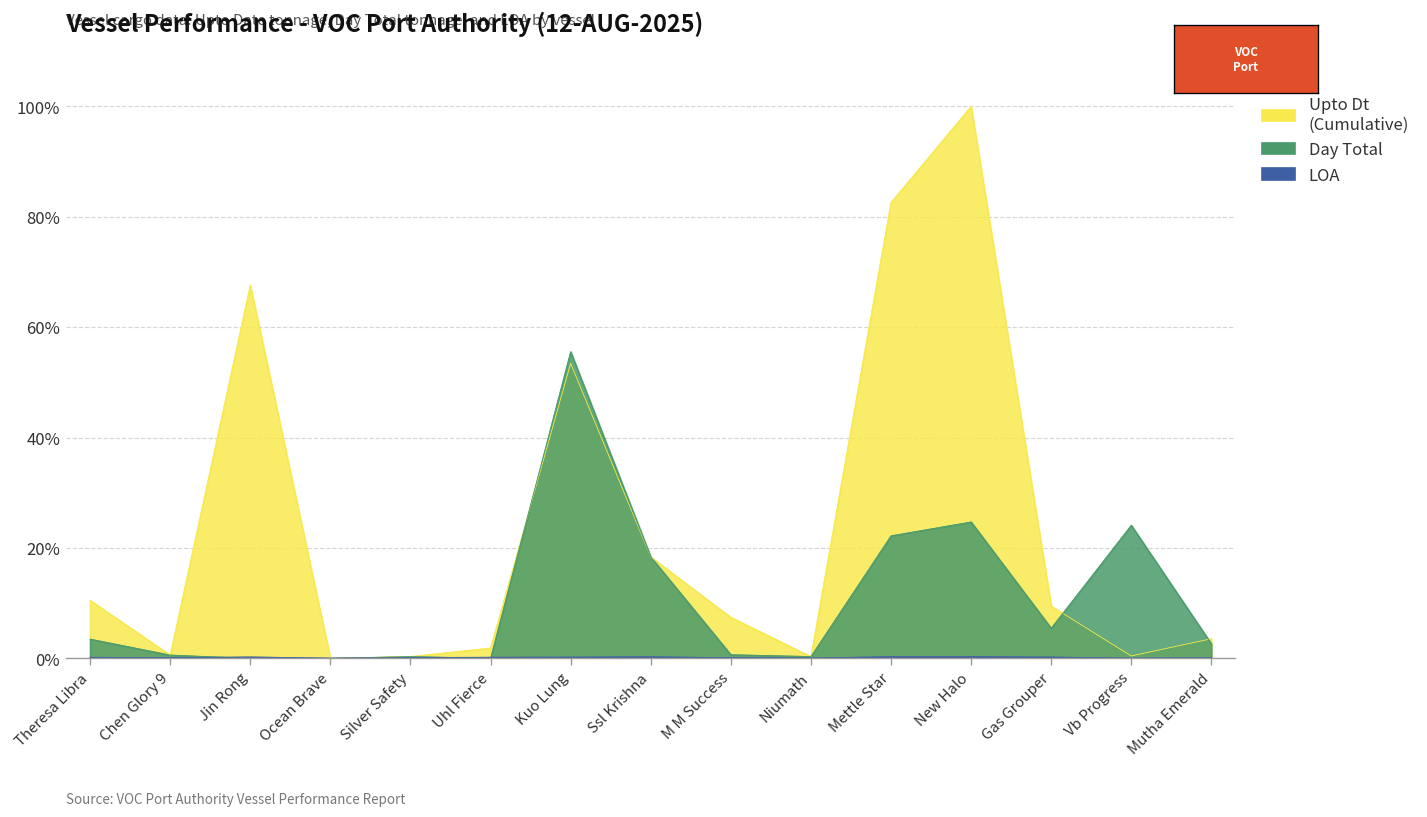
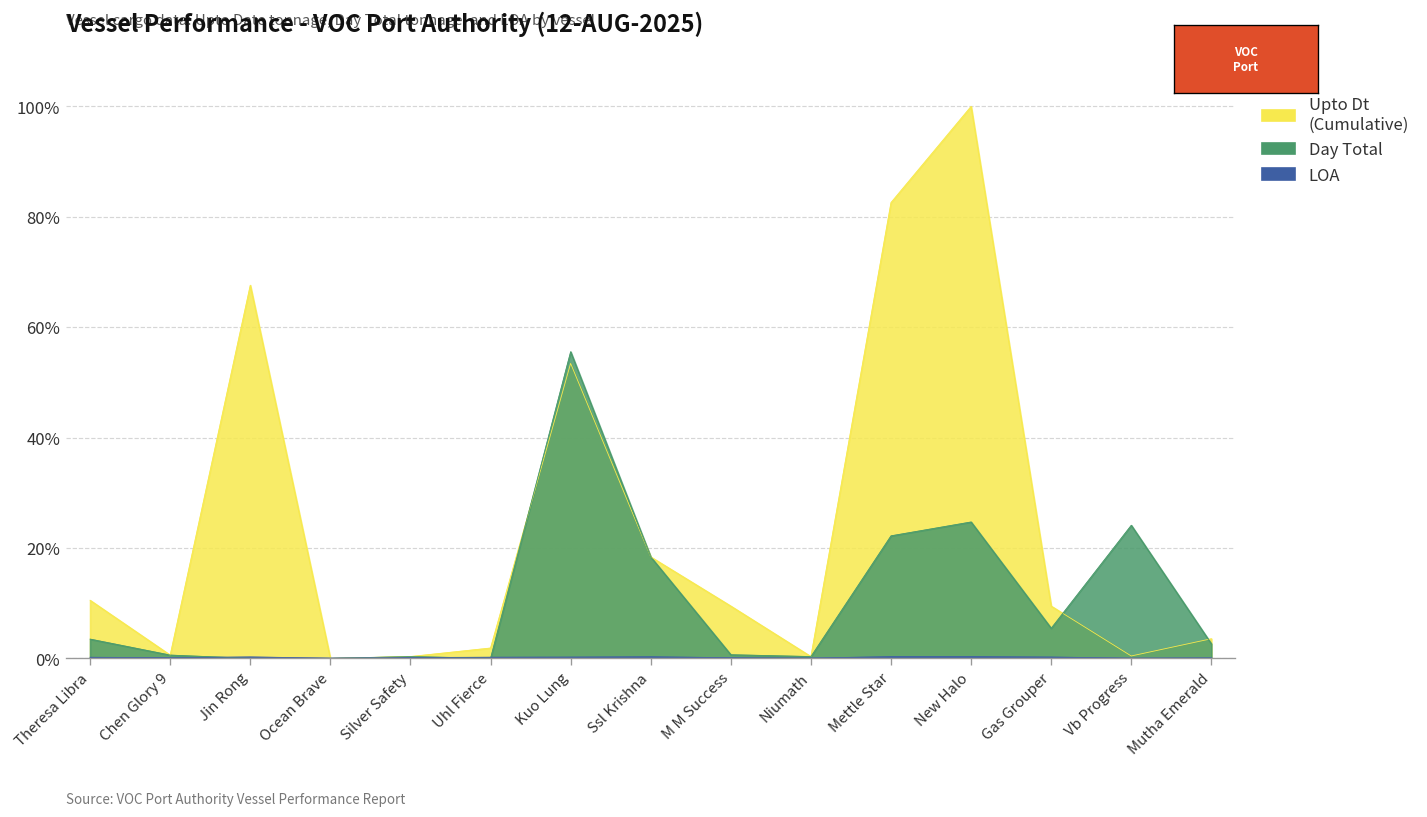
  {
    "Upto Dt (Cumulative)": {
      "Theresa Libra": "11%",
      "Jin Rong": "68%",
      "Uhl Fierce": "2%",
      "Kuo Lung": "53%",
-     "M M Success": "7%",
+     "M M Success": "9%",
      "Mettle Star": "83%",
      "New Halo": "100%",
      "Gas Grouper": "9%",
      "Mutha Emerald": "4%"
    },
    "Day Total": {
      "Theresa Libra": "3%",
      "Kuo Lung": "56%",
      "Mettle Star": "22%",
      "New Halo": "25%",
      "Gas Grouper": "5%",
      "Vb Progress": "24%",
      "Mutha Emerald": "3%"
    },
    "LOA": {
      "Theresa Libra": "0%",
      "Kuo Lung": "0%",
      "Ssl Krishna": "0%",
      "Mettle Star": "0%",
      "New Halo": "0%",
      "Gas Grouper": "0%",
      "Mutha Emerald": "0%"
    }
  }
